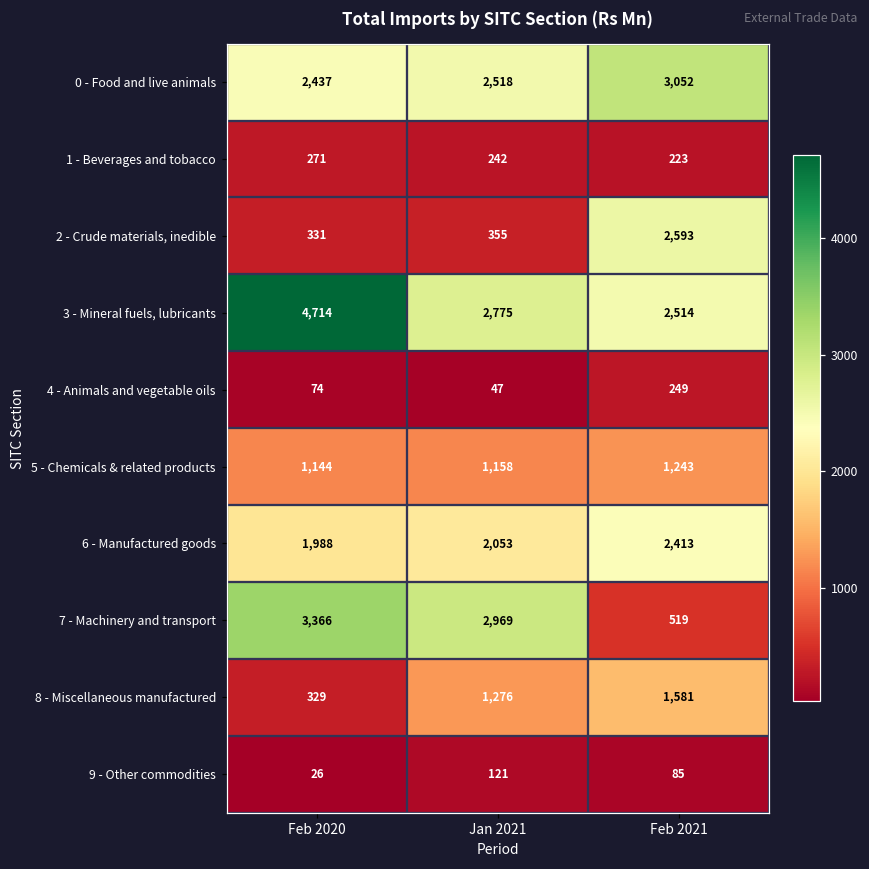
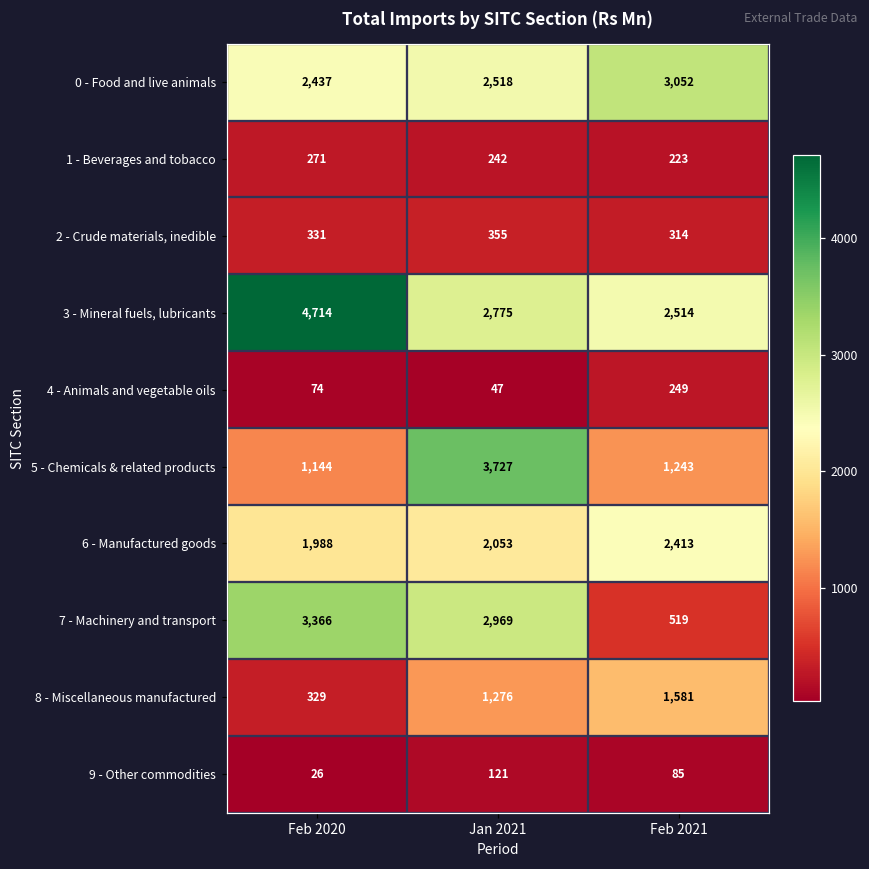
  {
    "0 - Food and live animals": {
      "Feb 2020": "2,437",
      "Jan 2021": "2,518",
      "Feb 2021": "3,052"
    },
    "1 - Beverages and tobacco": {
      "Feb 2020": "271",
      "Jan 2021": "242",
      "Feb 2021": "223"
    },
    "2 - Crude materials, inedible": {
      "Feb 2020": "331",
      "Jan 2021": "355",
-     "Feb 2021": "2,593"
+     "Feb 2021": "314"
    },
    "3 - Mineral fuels, lubricants": {
      "Feb 2020": "4,714",
      "Jan 2021": "2,775",
      "Feb 2021": "2,514"
    },
    "4 - Animals and vegetable oils": {
      "Feb 2020": "74",
      "Jan 2021": "47",
      "Feb 2021": "249"
    },
    "5 - Chemicals & related products": {
      "Feb 2020": "1,144",
-     "Jan 2021": "1,158",
+     "Jan 2021": "3,727",
      "Feb 2021": "1,243"
    },
    "6 - Manufactured goods": {
      "Feb 2020": "1,988",
      "Jan 2021": "2,053",
      "Feb 2021": "2,413"
    },
    "7 - Machinery and transport": {
      "Feb 2020": "3,366",
      "Jan 2021": "2,969",
      "Feb 2021": "519"
    },
    "8 - Miscellaneous manufactured": {
      "Feb 2020": "329",
      "Jan 2021": "1,276",
      "Feb 2021": "1,581"
    },
    "9 - Other commodities": {
      "Feb 2020": "26",
      "Jan 2021": "121",
      "Feb 2021": "85"
    }
  }
